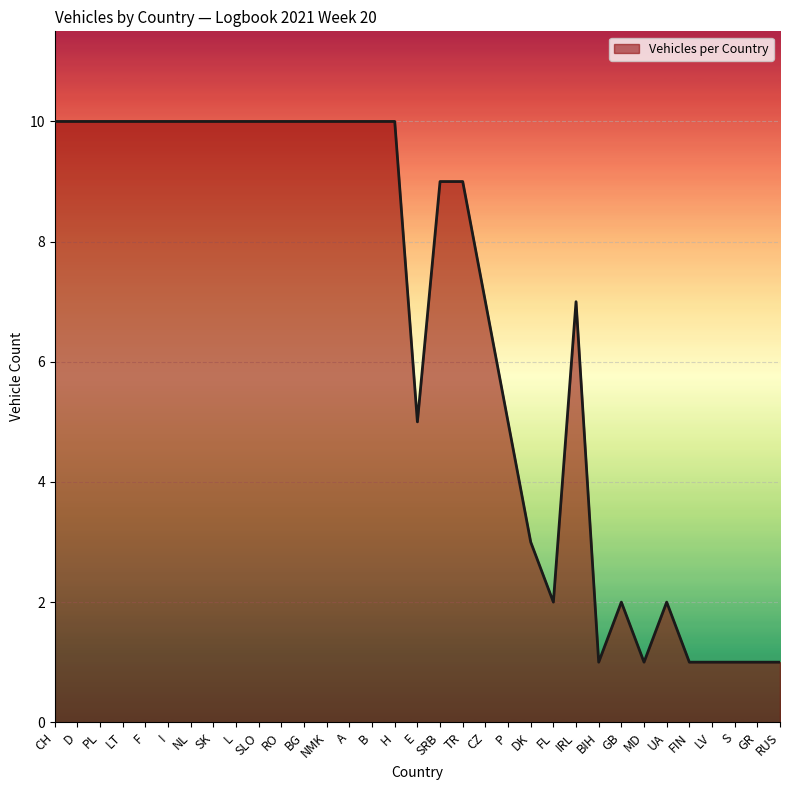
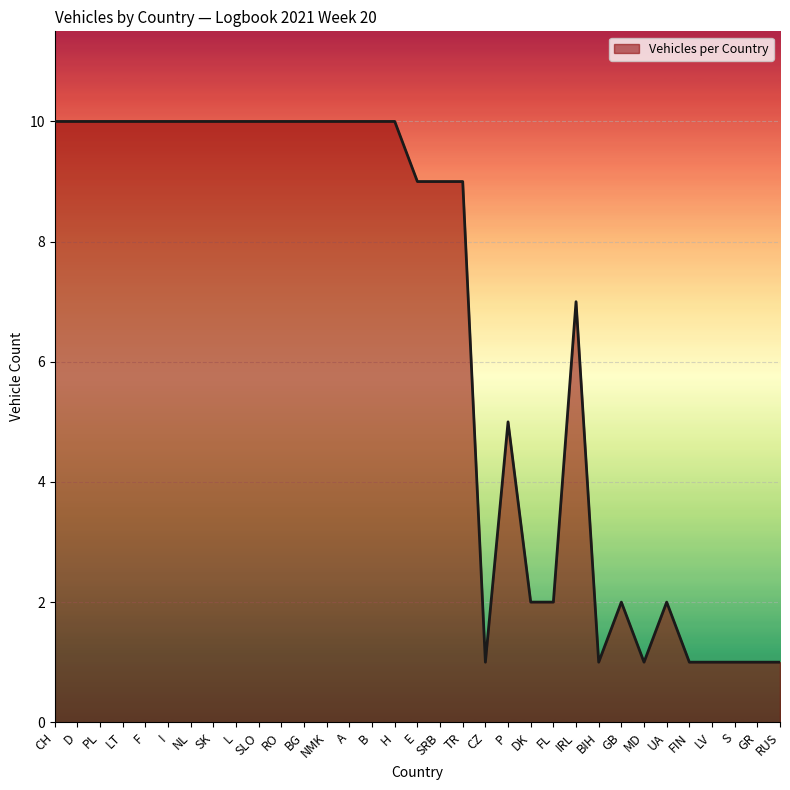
  {
    "CH": 10,
    "D": 10,
    "PL": 10,
    "LT": 10,
    "F": 10,
    "I": 10,
    "NL": 10,
    "SK": 10,
    "L": 10,
    "SLO": 10,
    "RO": 10,
    "BG": 10,
    "NMK": 10,
    "A": 10,
    "B": 10,
    "H": 10,
-   "E": 5,
+   "E": 9,
    "SRB": 9,
    "TR": 9,
-   "CZ": 7,
+   "CZ": 1,
    "P": 5,
-   "DK": 3,
+   "DK": 2,
    "FL": 2,
    "IRL": 7,
    "BIH": 1,
    "GB": 2,
    "MD": 1,
    "UA": 2,
    "FIN": 1,
    "LV": 1,
    "S": 1,
    "GR": 1,
    "RUS": 1
  }
